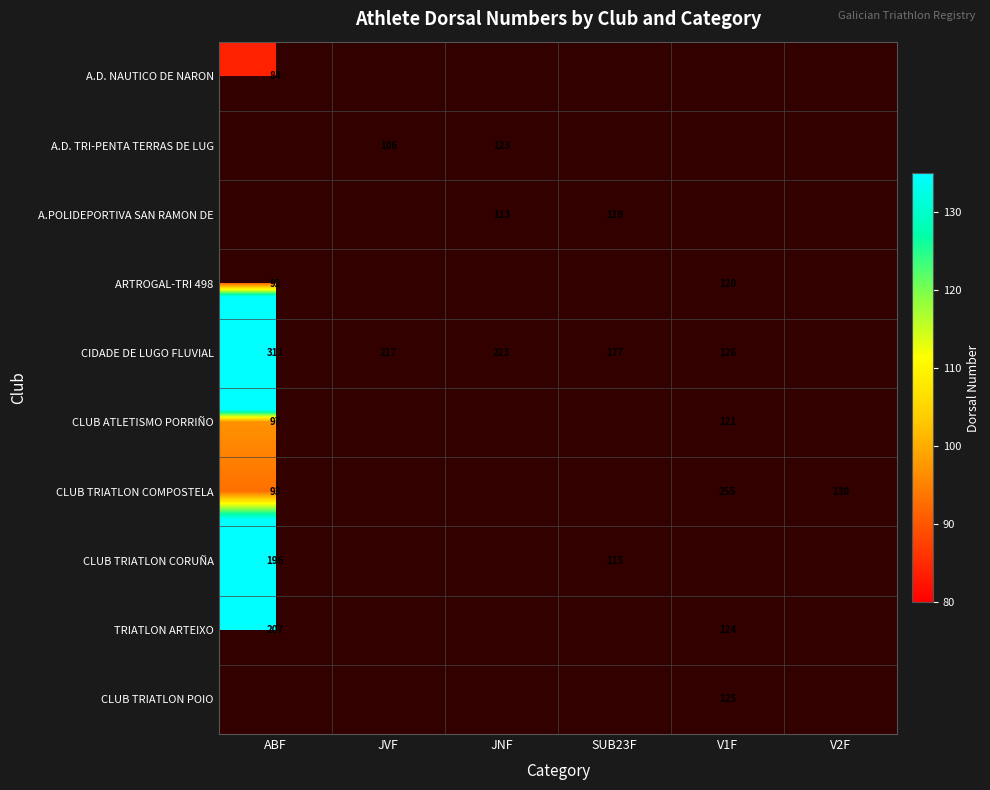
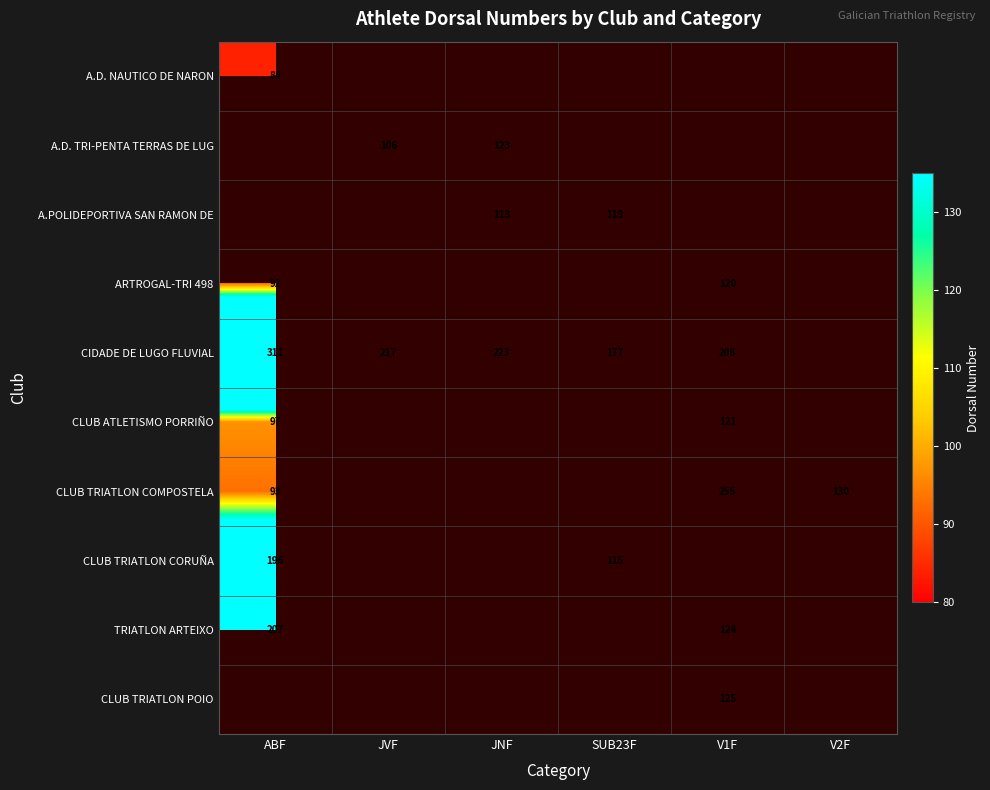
  {
    "A.D. NAUTICO DE NARON": {
      "ABF": 84
    },
    "A.D. TRI-PENTA TERRAS DE LUG": {
      "JVF": 106,
      "JNF": 123
    },
    "A.POLIDEPORTIVA SAN RAMON DE": {
      "JNF": 113,
      "SUB23F": 119
    },
    "ARTROGAL-TRI 498": {
      "ABF": 92,
      "V1F": 120
    },
    "CIDADE DE LUGO FLUVIAL": {
      "ABF": 311,
      "JVF": 217,
      "JNF": 223,
      "SUB23F": 177,
-     "V1F": 126
+     "V1F": 208
    },
    "CLUB ATLETISMO PORRIÑO": {
      "ABF": 97,
      "V1F": 121
    },
    "CLUB TRIATLON COMPOSTELA": {
      "ABF": 93,
      "V1F": 255,
      "V2F": 130
    },
    "CLUB TRIATLON CORUÑA": {
      "ABF": 196,
      "SUB23F": 115
    },
    "TRIATLON ARTEIXO": {
      "ABF": 207,
      "V1F": 124
    },
    "CLUB TRIATLON POIO": {
      "V1F": 125
    }
  }
